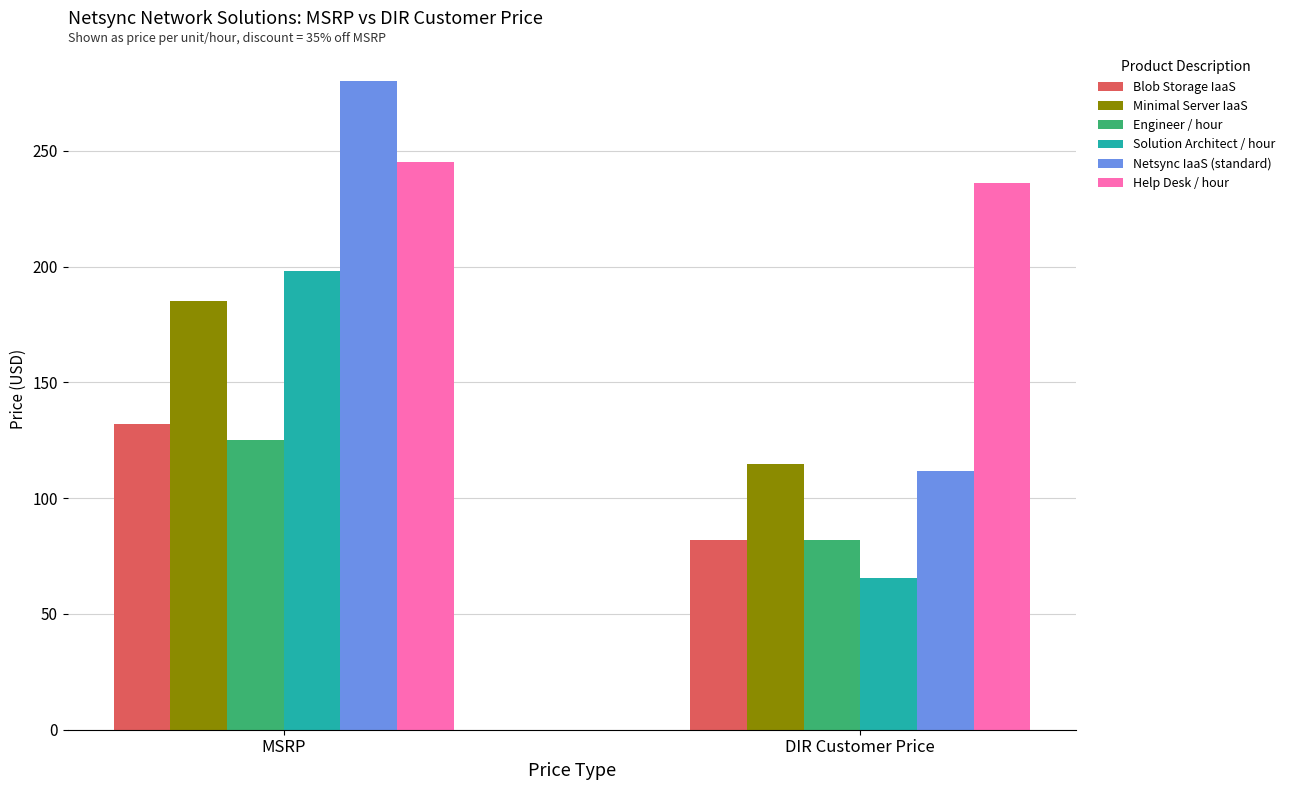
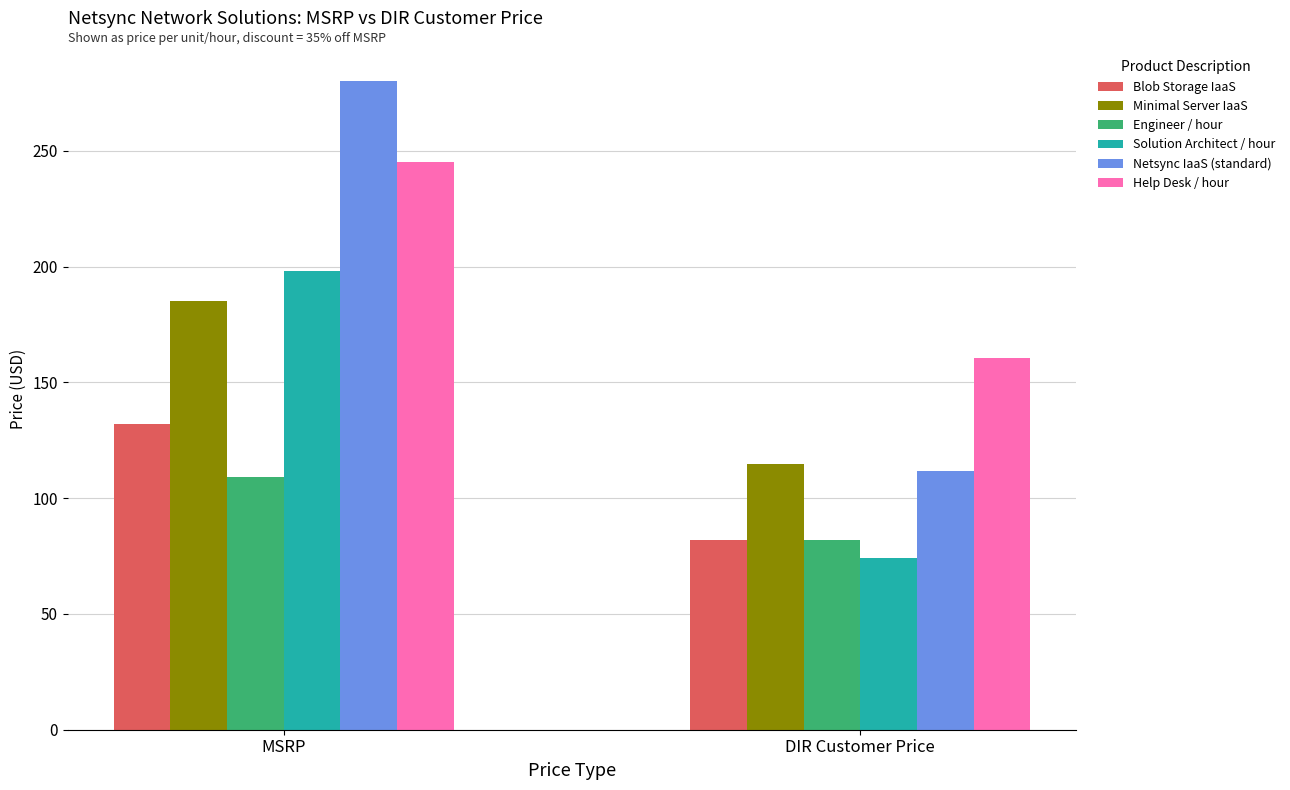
  {
    "Blob Storage IaaS": {
      "MSRP": 132,
      "DIR Customer Price": 82
    },
    "Minimal Server IaaS": {
      "MSRP": 185,
      "DIR Customer Price": 115
    },
    "Engineer / hour": {
-     "MSRP": 125,
+     "MSRP": 109,
      "DIR Customer Price": 82
    },
    "Solution Architect / hour": {
      "MSRP": 198,
-     "DIR Customer Price": 65
+     "DIR Customer Price": 74
    },
    "Netsync IaaS (standard)": {
      "MSRP": 280,
      "DIR Customer Price": 112
    },
    "Help Desk / hour": {
      "MSRP": 245,
-     "DIR Customer Price": 236
+     "DIR Customer Price": 160
    }
  }
